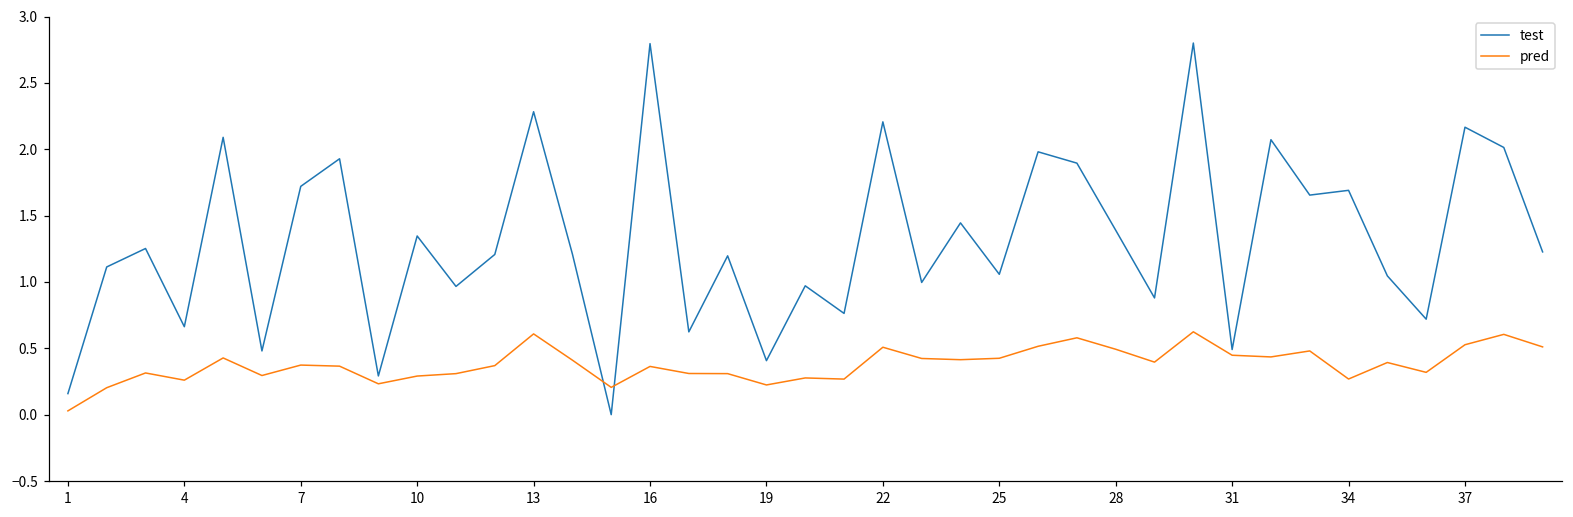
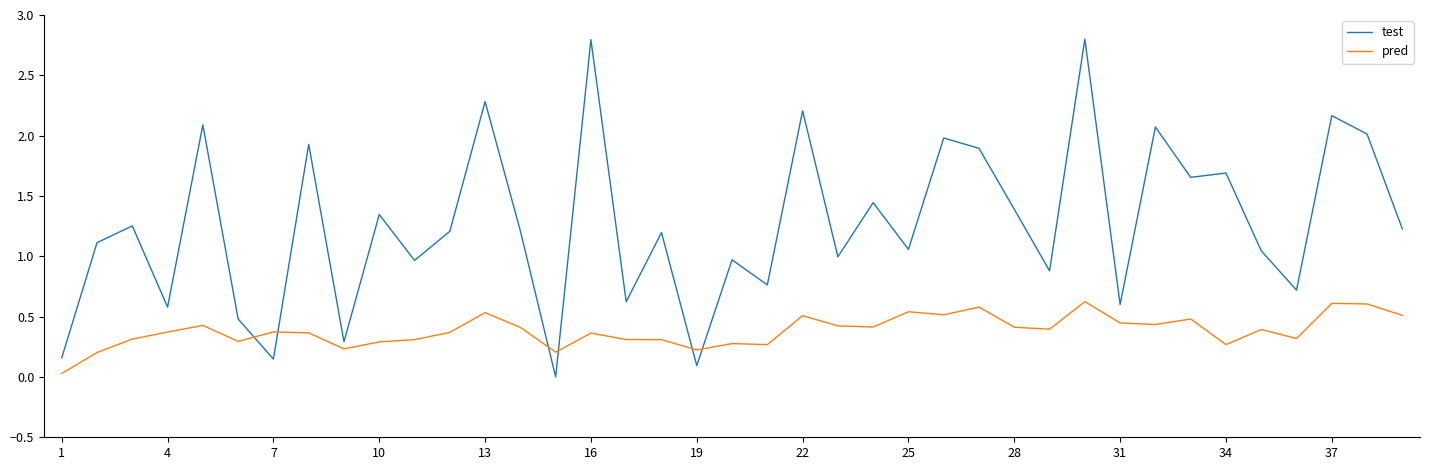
  {
    "test": {
      "1": 0.16,
-     "4": 0.66,
-     "7": 1.72,
+     "4": 0.58,
+     "7": 0.15,
      "10": 1.35,
      "13": 2.28,
      "16": 2.80,
-     "19": 0.41,
+     "19": 0.09,
      "22": 2.21,
      "25": 1.06,
      "28": 1.39,
-     "31": 0.49,
+     "31": 0.60,
      "34": 1.69,
      "37": 2.17
    },
    "pred": {
      "1": 0.03,
-     "4": 0.26,
+     "4": 0.37,
      "7": 0.37,
      "10": 0.29,
-     "13": 0.61,
+     "13": 0.53,
      "16": 0.36,
      "19": 0.22,
      "22": 0.51,
-     "25": 0.42,
-     "28": 0.49,
+     "25": 0.54,
+     "28": 0.41,
      "31": 0.45,
      "34": 0.27,
-     "37": 0.53
+     "37": 0.61
    }
  }
